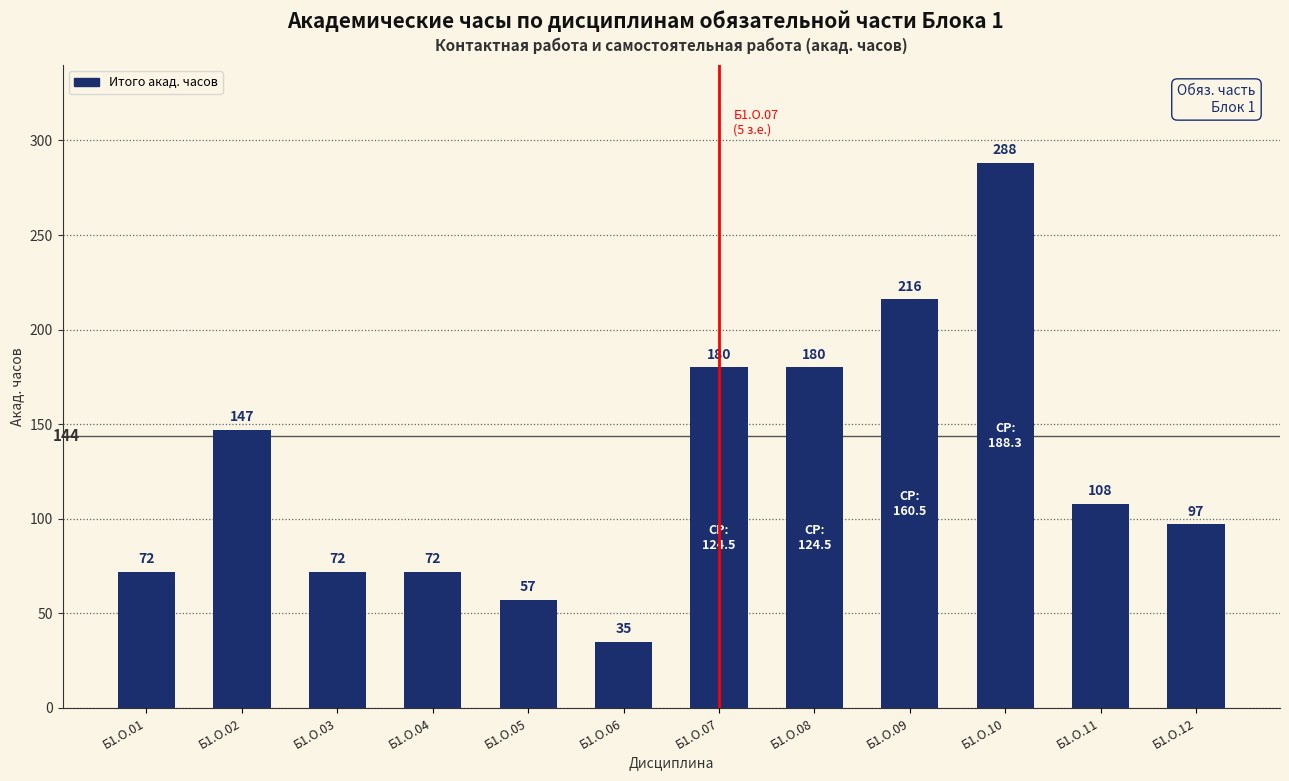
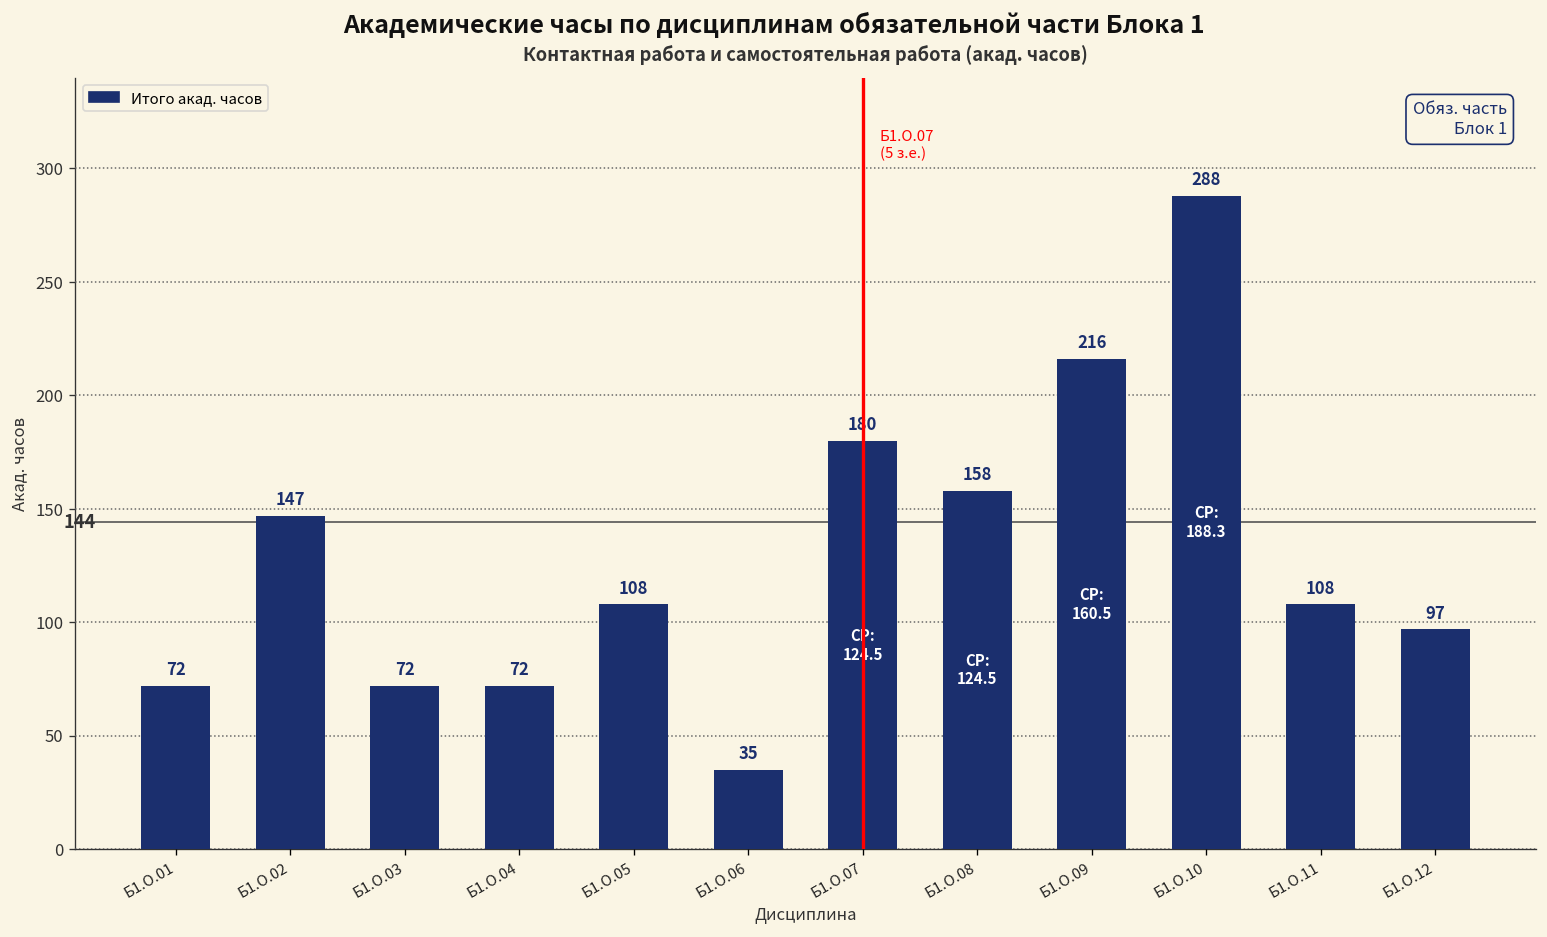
  {
    "Б1.О.01": 72,
    "Б1.О.02": 147,
    "Б1.О.03": 72,
    "Б1.О.04": 72,
-   "Б1.О.05": 57,
+   "Б1.О.05": 108,
    "Б1.О.06": 35,
    "Б1.О.07": 180,
-   "Б1.О.08": 180,
+   "Б1.О.08": 158,
    "Б1.О.09": 216,
    "Б1.О.10": 288,
    "Б1.О.11": 108,
    "Б1.О.12": 97
  }
